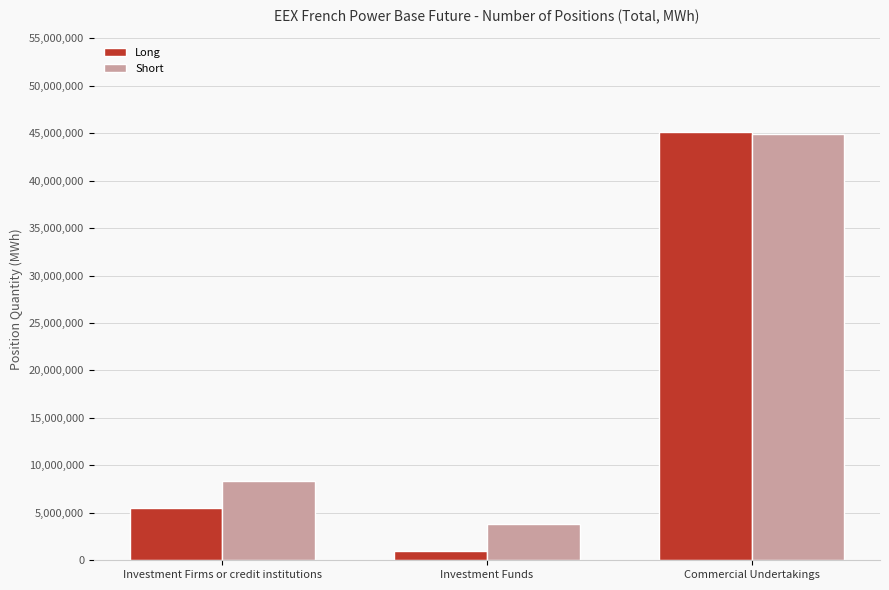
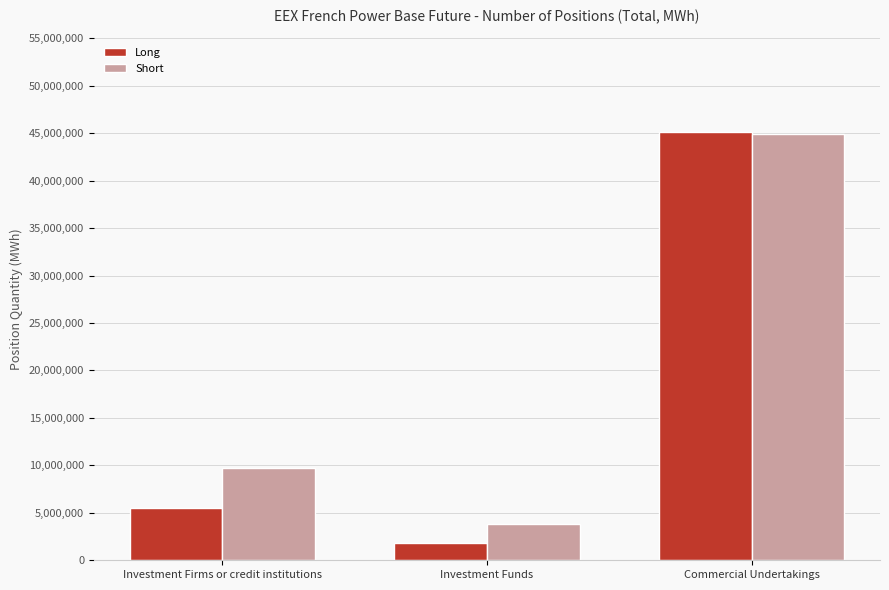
  {
    "Long": {
      "Investment Firms or credit institutions": "5,000,000",
-     "Investment Funds": "1,000,000",
+     "Investment Funds": "2,000,000",
      "Commercial Undertakings": "45,000,000"
    },
    "Short": {
-     "Investment Firms or credit institutions": "8,000,000",
+     "Investment Firms or credit institutions": "10,000,000",
      "Investment Funds": "4,000,000",
      "Commercial Undertakings": "45,000,000"
    }
  }
